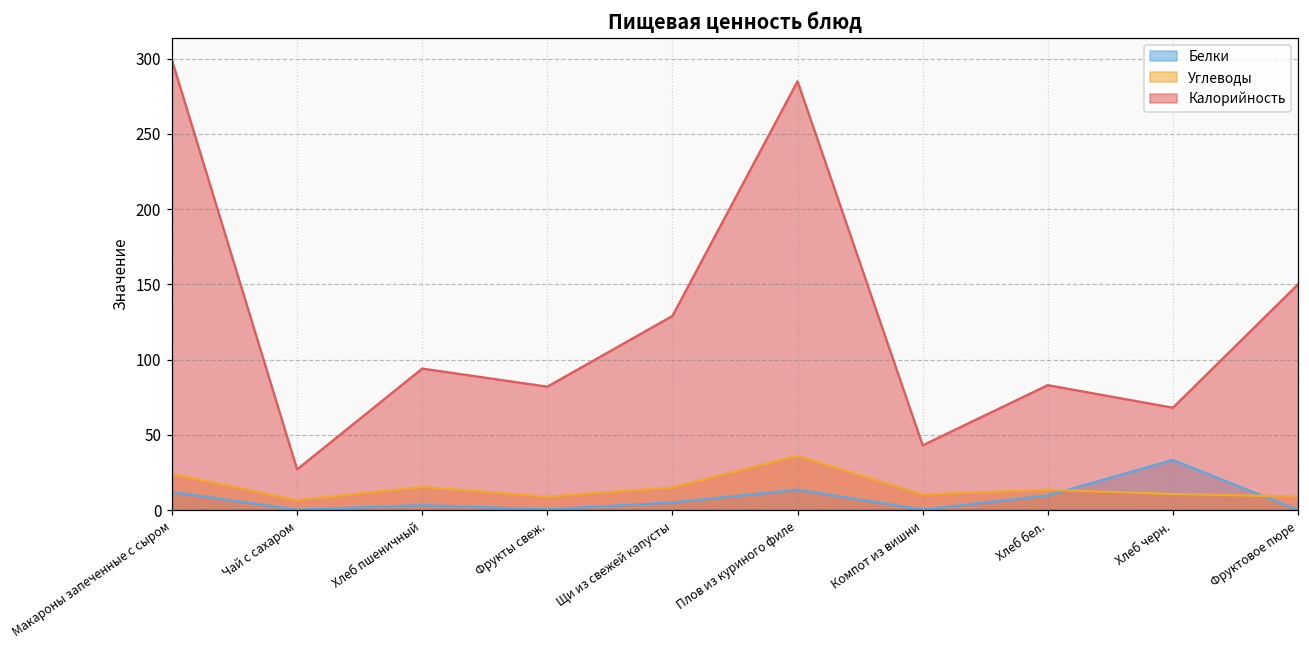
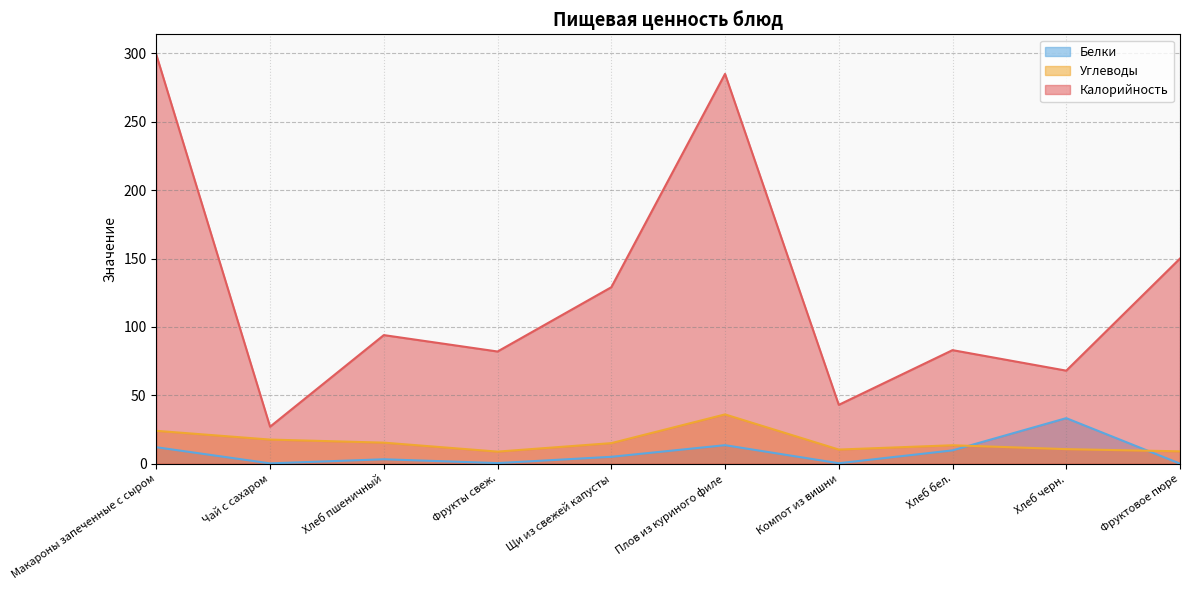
  {
    "Белки": {
      "Макароны запеченные с сыром": 12,
      "Чай с сахаром": 0,
      "Хлеб пшеничный": 3,
      "Фрукты свеж.": 0,
      "Щи из свежей капусты": 5,
      "Плов из куриного филе": 14,
      "Компот из вишни": 0,
      "Хлеб бел.": 10,
      "Хлеб черн.": 33,
      "Фруктовое пюре": 0
    },
    "Углеводы": {
      "Макароны запеченные с сыром": 24,
-     "Чай с сахаром": 7,
+     "Чай с сахаром": 18,
      "Хлеб пшеничный": 15,
      "Фрукты свеж.": 9,
      "Щи из свежей капусты": 15,
      "Плов из куриного филе": 36,
      "Компот из вишни": 10,
      "Хлеб бел.": 13,
      "Хлеб черн.": 11,
      "Фруктовое пюре": 9
    },
    "Калорийность": {
      "Макароны запеченные с сыром": 299,
      "Чай с сахаром": 27,
      "Хлеб пшеничный": 94,
      "Фрукты свеж.": 82,
      "Щи из свежей капусты": 129,
      "Плов из куриного филе": 285,
      "Компот из вишни": 43,
      "Хлеб бел.": 83,
      "Хлеб черн.": 68,
      "Фруктовое пюре": 150
    }
  }
